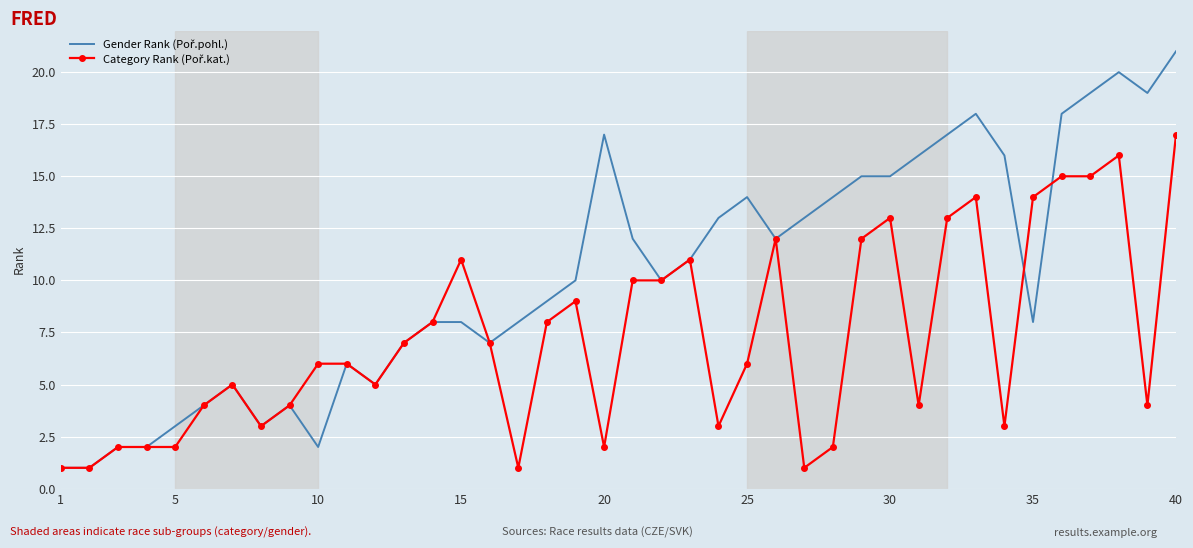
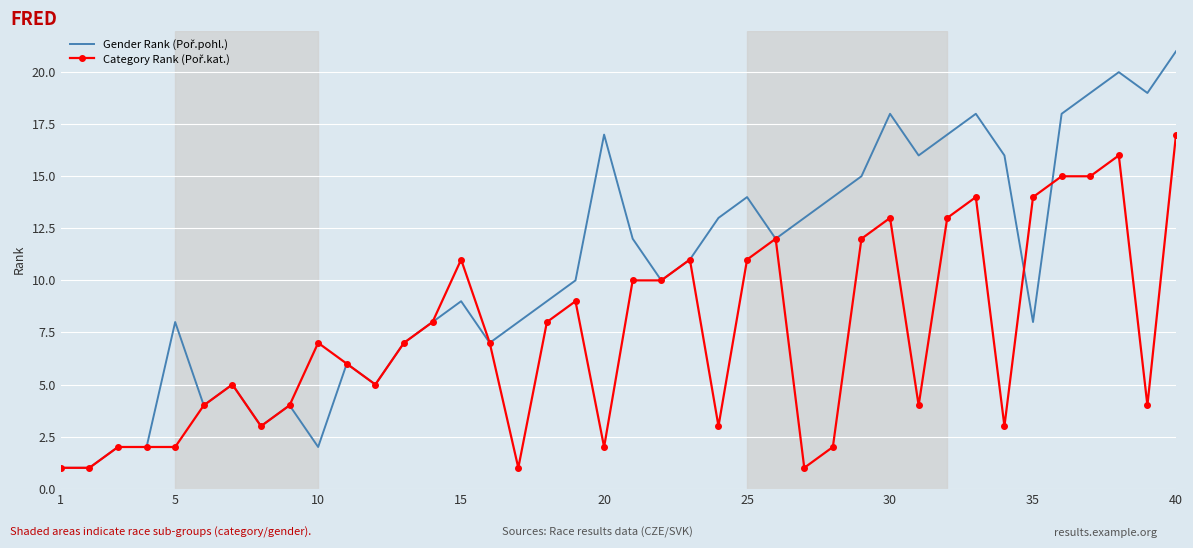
  {
    "Gender Rank (Poř.pohl.)": {
-     "5": 3,
+     "5": 8,
      "10": 2,
-     "15": 8,
+     "15": 9,
      "20": 17,
      "25": 14,
-     "30": 15,
+     "30": 18,
      "35": 8,
      "40": 21
    },
    "Category Rank (Poř.kat.)": {
      "5": 2,
-     "10": 6,
+     "10": 7,
      "15": 11,
      "20": 2,
-     "25": 6,
+     "25": 11,
      "30": 13,
      "35": 14,
      "40": 17
    }
  }
